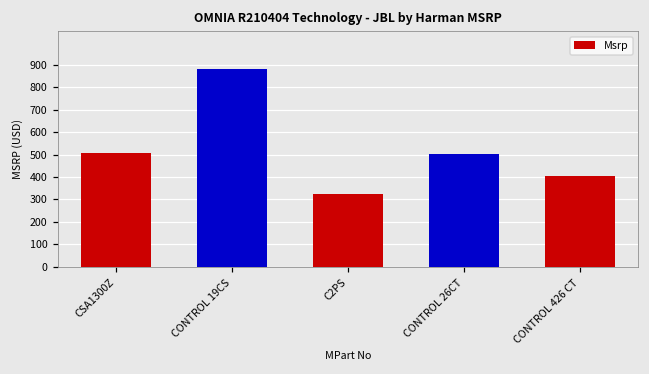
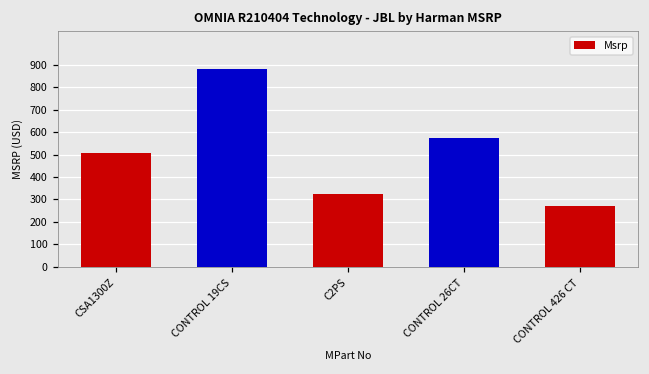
  {
    "CSA1300Z": 510,
    "CONTROL 19CS": 880,
    "C2PS": 330,
-   "CONTROL 26CT": 500,
-   "CONTROL 426 CT": 410
+   "CONTROL 26CT": 570,
+   "CONTROL 426 CT": 270
  }
